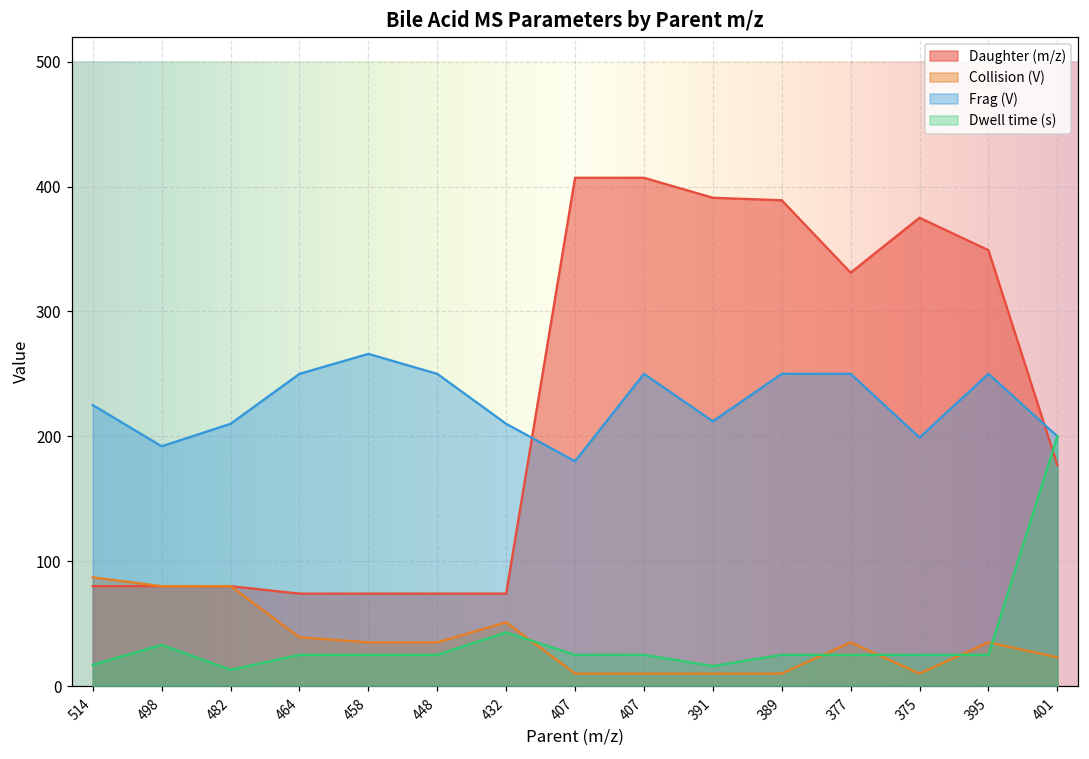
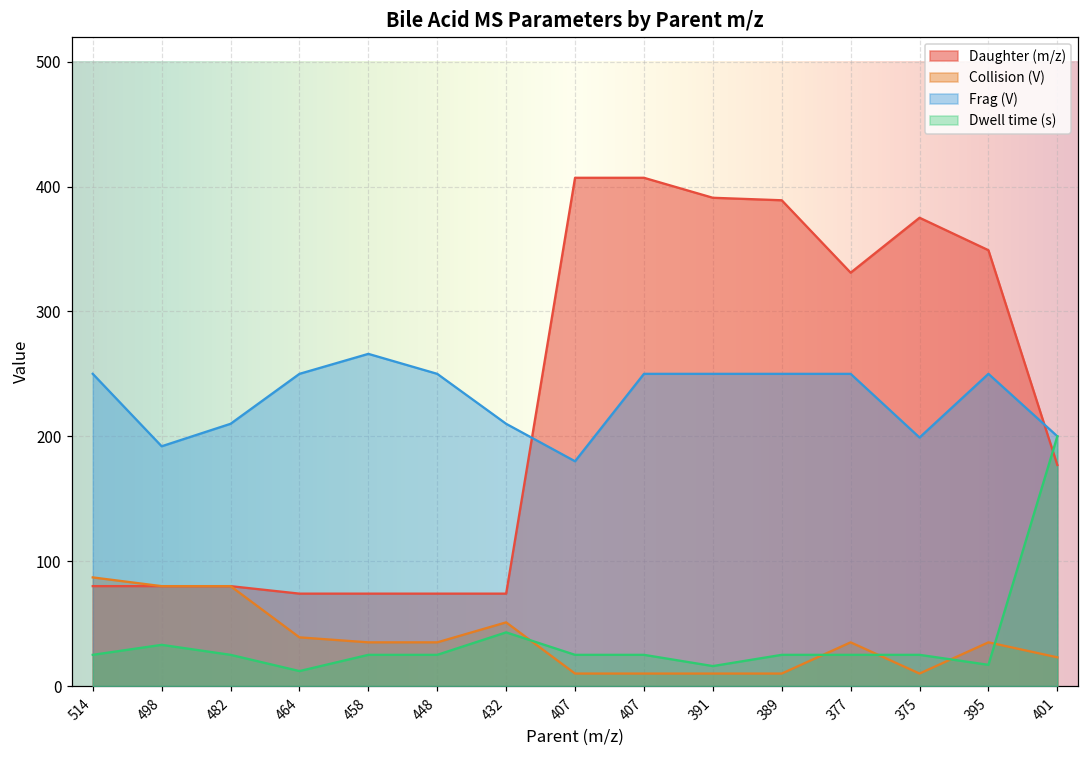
  {
    "Frag (V)": {
-     "514": 225,
+     "514": 250,
      "498": 192,
      "482": 210,
      "464": 250,
      "458": 266,
      "448": 250,
      "432": 210,
-     "391": 212,
+     "391": 250,
      "389": 250,
      "377": 250,
      "375": 199,
      "395": 250
    },
    "Dwell time (s)": {
-     "514": 17,
+     "514": 25,
      "498": 33,
-     "482": 13,
-     "464": 25,
+     "482": 25,
+     "464": 12,
      "458": 25,
      "448": 25,
      "432": 43,
      "391": 16,
      "389": 25,
      "377": 25,
      "375": 25,
-     "395": 25
+     "395": 17
    }
  }
